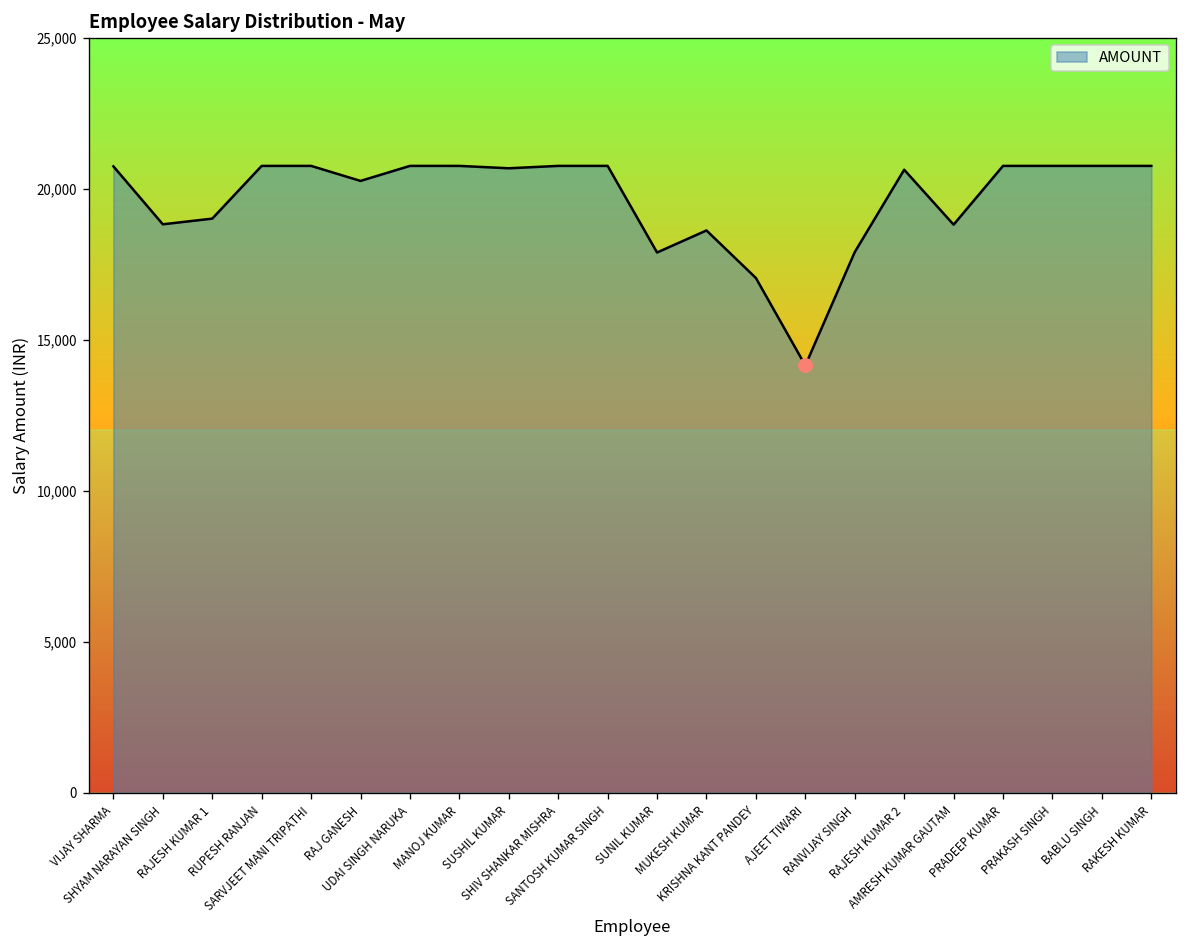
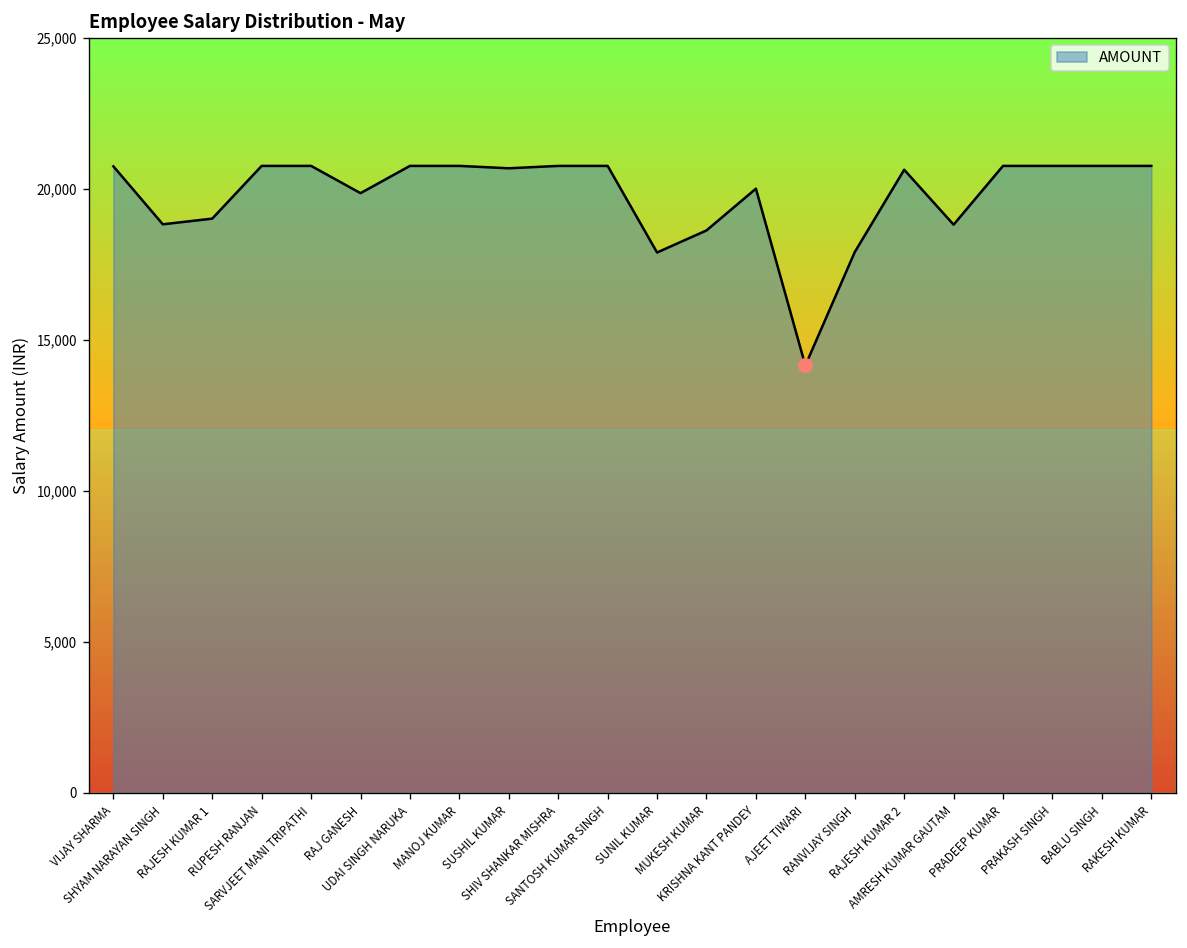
  {
    "AMOUNT": {
      "VIJAY SHARMA": "20,700",
      "SHYAM NARAYAN SINGH": "18,800",
      "RAJESH KUMAR 1": "19,000",
      "RUPESH RANJAN": "20,800",
      "SARVJEET MANI TRIPATHI": "20,800",
-     "RAJ GANESH": "20,300",
+     "RAJ GANESH": "19,900",
      "UDAI SINGH NARUKA": "20,800",
      "MANOJ KUMAR": "20,800",
      "SUSHIL KUMAR": "20,700",
      "SHIV SHANKAR MISHRA": "20,800",
      "SANTOSH KUMAR SINGH": "20,800",
      "SUNIL KUMAR": "17,900",
      "MUKESH KUMAR": "18,600",
-     "KRISHNA KANT PANDEY": "17,000",
+     "KRISHNA KANT PANDEY": "20,000",
      "RANVIJAY SINGH": "17,900",
      "RAJESH KUMAR 2": "20,600",
      "AMRESH KUMAR GAUTAM": "18,800",
      "PRADEEP KUMAR": "20,800",
      "PRAKASH SINGH": "20,800",
      "BABLU SINGH": "20,800",
      "RAKESH KUMAR": "20,800"
    }
  }
